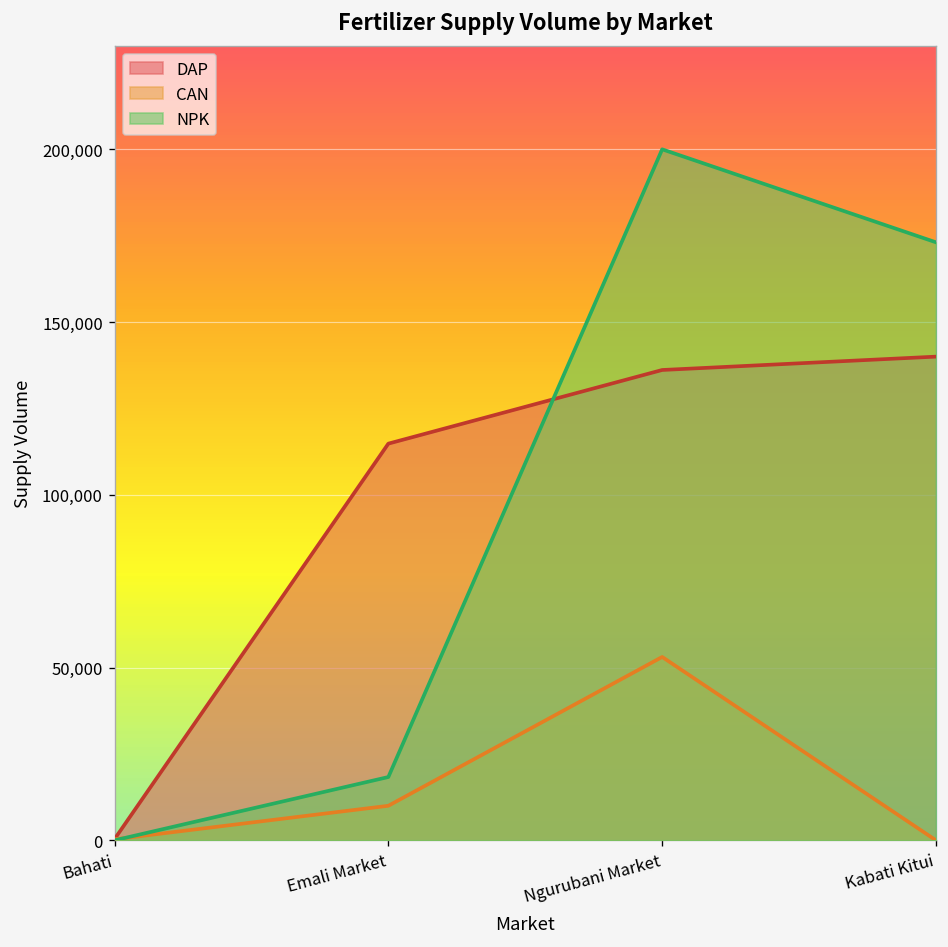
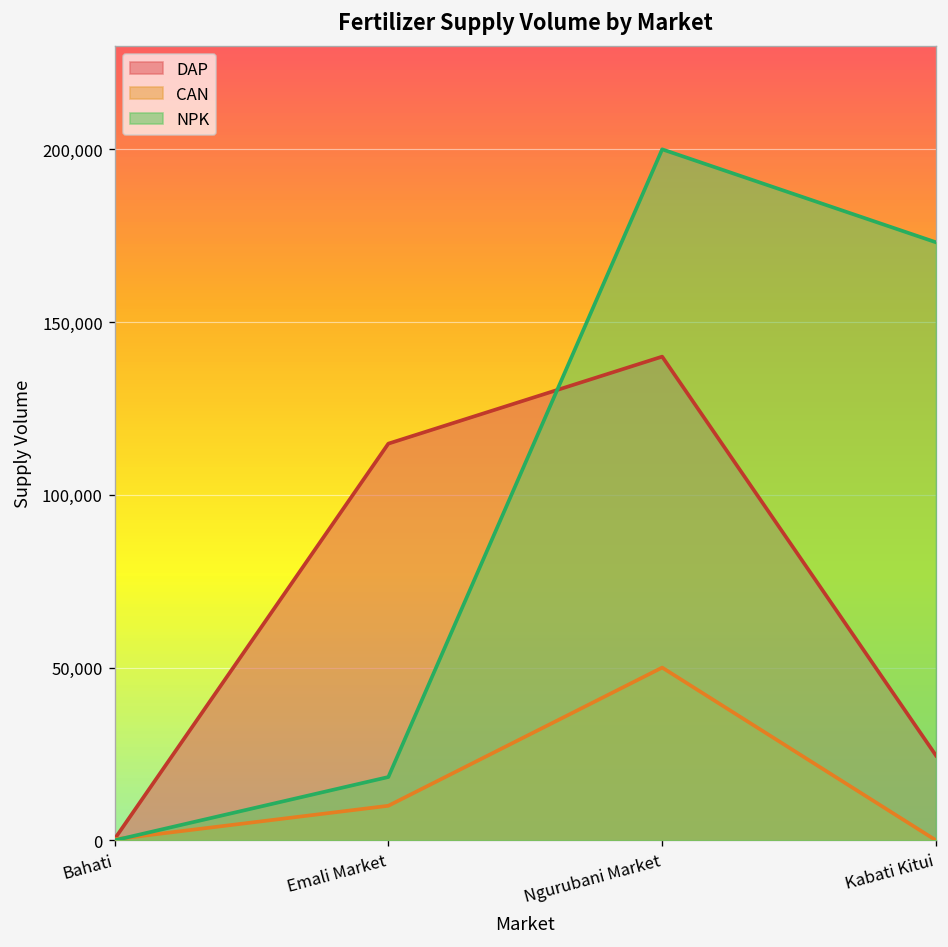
  {
    "DAP": {
      "Emali Market": "115,000",
-     "Ngurubani Market": "136,000",
-     "Kabati Kitui": "140,000"
+     "Ngurubani Market": "140,000",
+     "Kabati Kitui": "25,000"
    },
    "CAN": {
      "Emali Market": "10,000",
-     "Ngurubani Market": "53,000",
+     "Ngurubani Market": "50,000",
      "Kabati Kitui": "0"
    },
    "NPK": {
      "Emali Market": "18,000",
      "Ngurubani Market": "200,000",
      "Kabati Kitui": "173,000"
    }
  }
